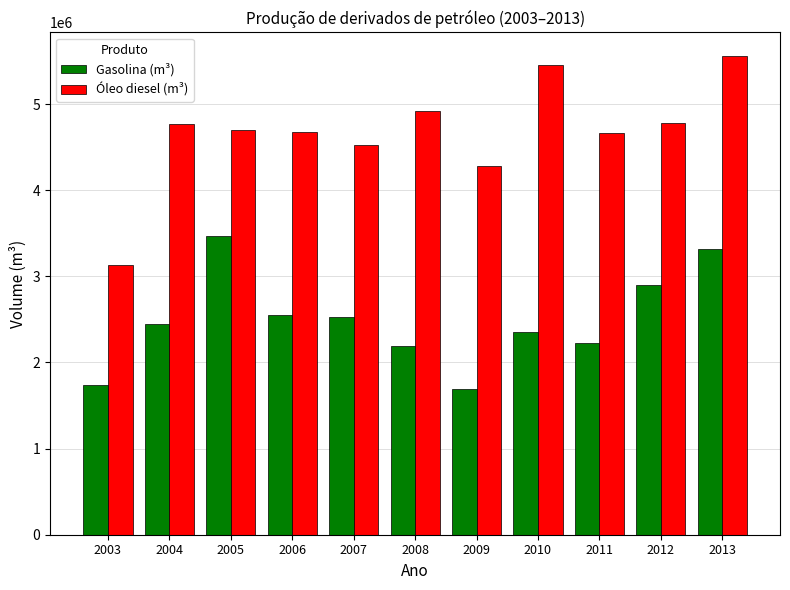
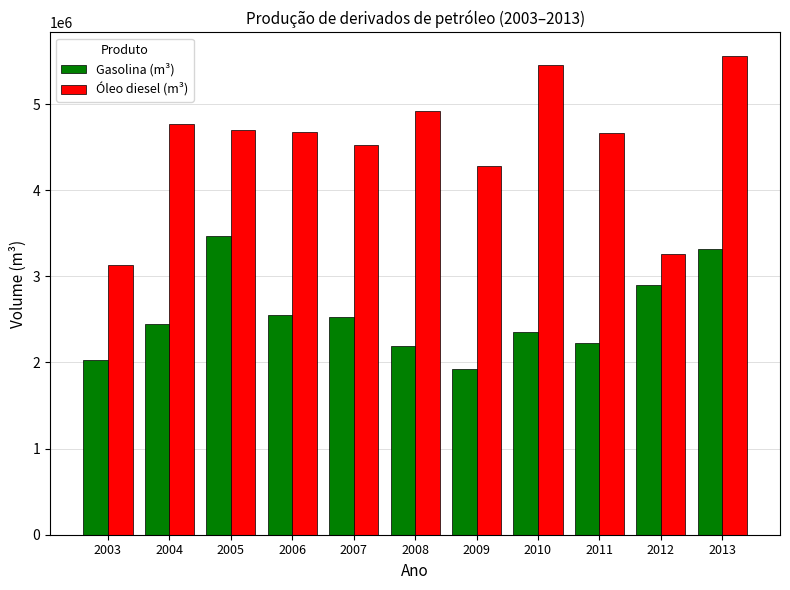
  {
    "Gasolina (m³)": {
-     "2003": 1700000,
+     "2003": 2000000,
      "2004": 2400000,
      "2005": 3500000,
      "2006": 2600000,
      "2007": 2500000,
      "2008": 2200000,
-     "2009": 1700000,
+     "2009": 1900000,
      "2010": 2400000,
      "2011": 2200000,
      "2012": 2900000,
      "2013": 3300000
    },
    "Óleo diesel (m³)": {
      "2003": 3100000,
      "2004": 4800000,
      "2005": 4700000,
      "2006": 4700000,
      "2007": 4500000,
      "2008": 4900000,
      "2009": 4300000,
      "2010": 5500000,
      "2011": 4700000,
-     "2012": 4800000,
+     "2012": 3300000,
      "2013": 5600000
    }
  }
